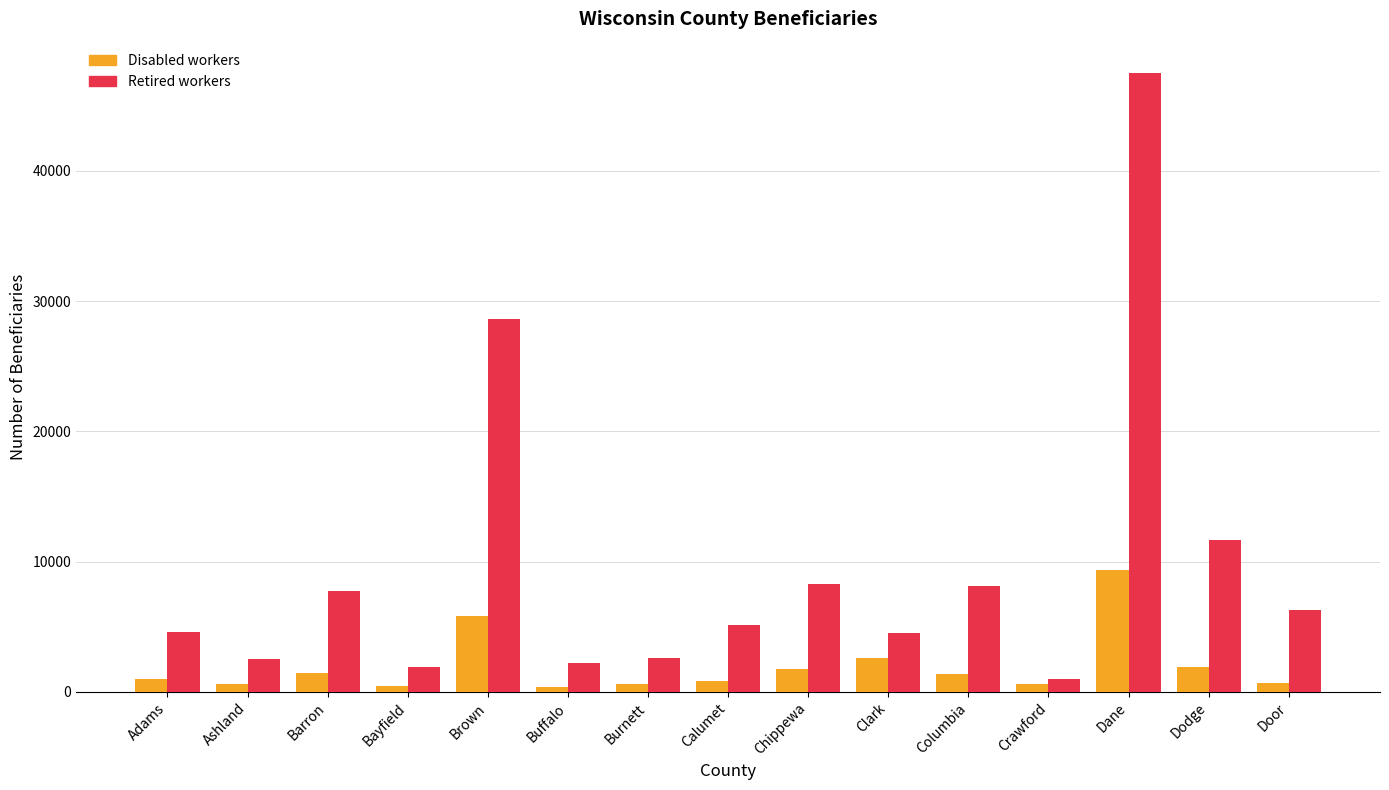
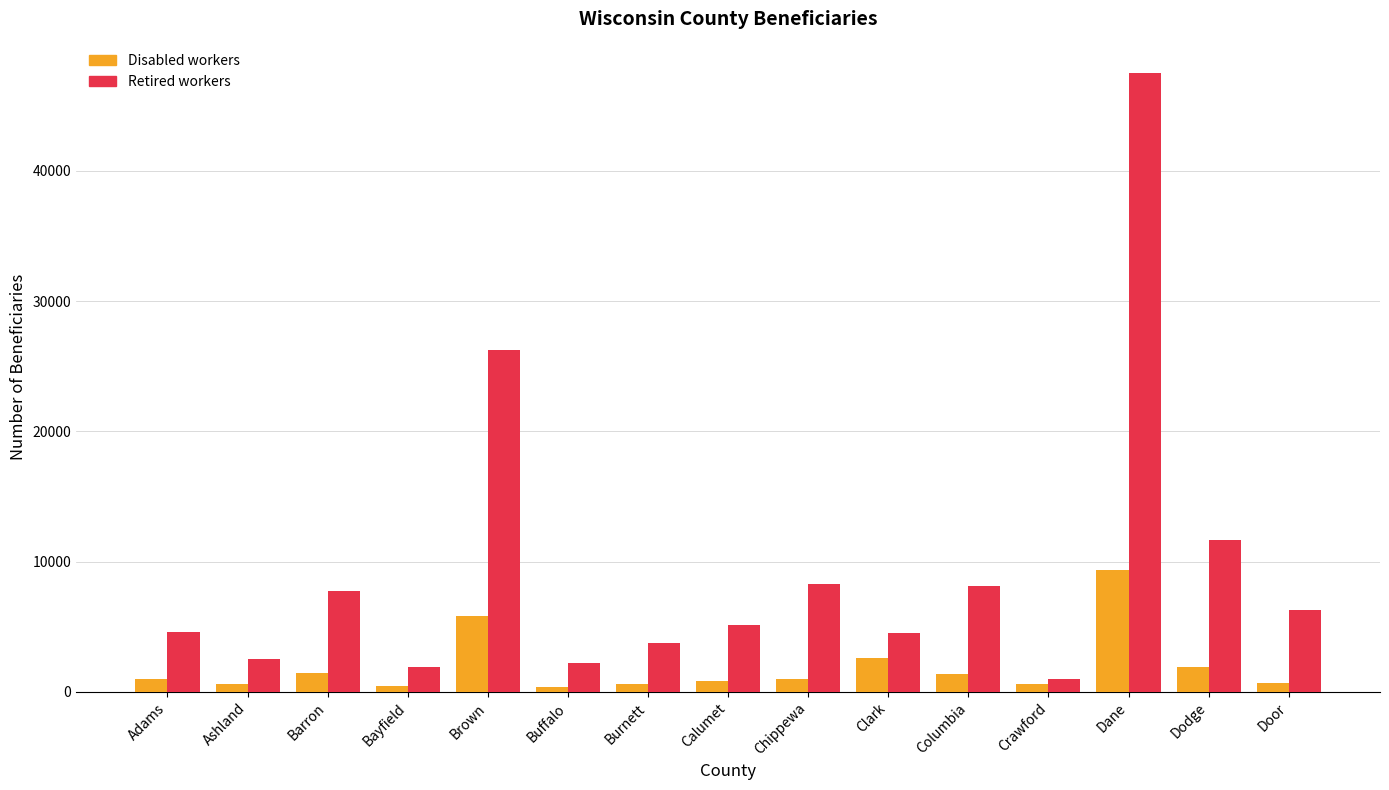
  {
    "Disabled workers": {
      "Adams": 1000,
      "Ashland": 600,
      "Barron": 1500,
      "Bayfield": 500,
      "Brown": 5800,
      "Buffalo": 400,
      "Burnett": 600,
      "Calumet": 900,
-     "Chippewa": 1700,
+     "Chippewa": 1000,
      "Clark": 2600,
      "Columbia": 1300,
      "Crawford": 600,
      "Dane": 9400,
      "Dodge": 1900,
      "Door": 700
    },
    "Retired workers": {
      "Adams": 4600,
      "Ashland": 2500,
      "Barron": 7700,
      "Bayfield": 1900,
-     "Brown": 28600,
+     "Brown": 26300,
      "Buffalo": 2200,
-     "Burnett": 2600,
+     "Burnett": 3700,
      "Calumet": 5100,
      "Chippewa": 8300,
      "Clark": 4500,
      "Columbia": 8100,
      "Crawford": 1000,
      "Dane": 47500,
      "Dodge": 11700,
      "Door": 6300
    }
  }
